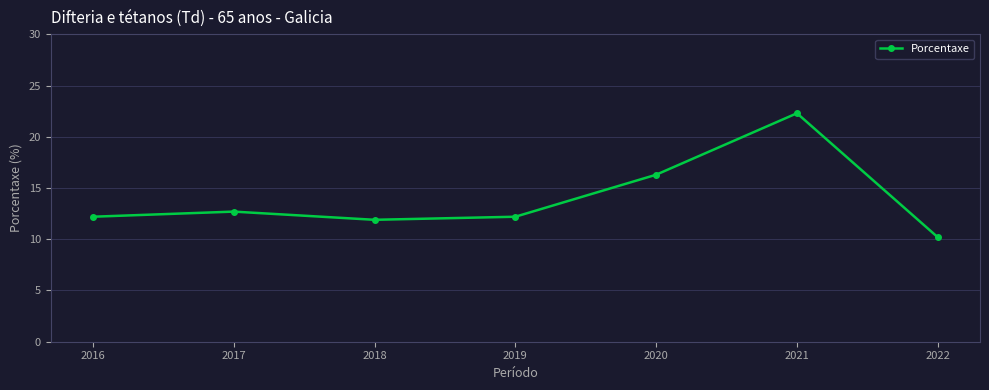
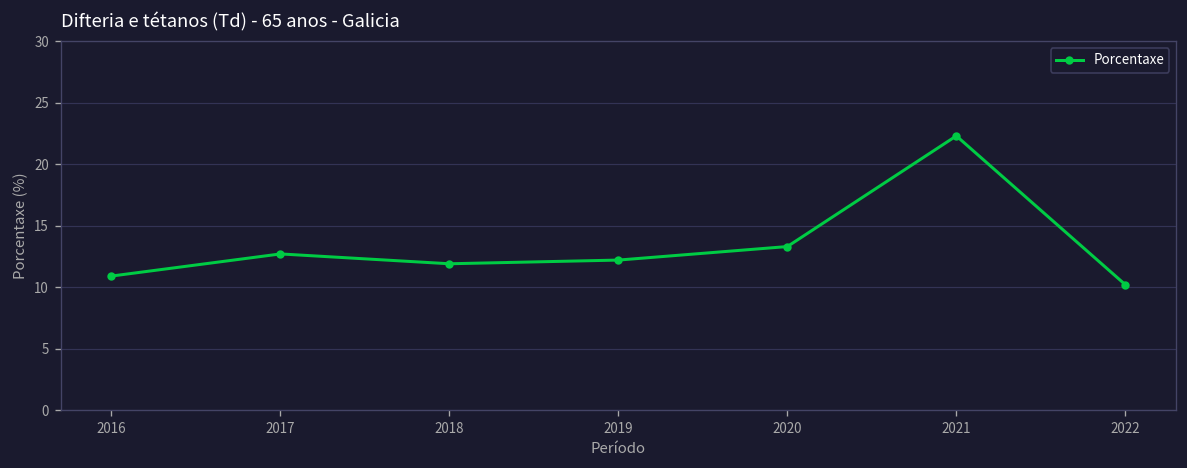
  {
-   "2016": 12.2,
+   "2016": 10.9,
    "2017": 12.7,
    "2018": 11.9,
    "2019": 12.2,
-   "2020": 16.3,
+   "2020": 13.3,
    "2021": 22.3,
    "2022": 10.2
  }
